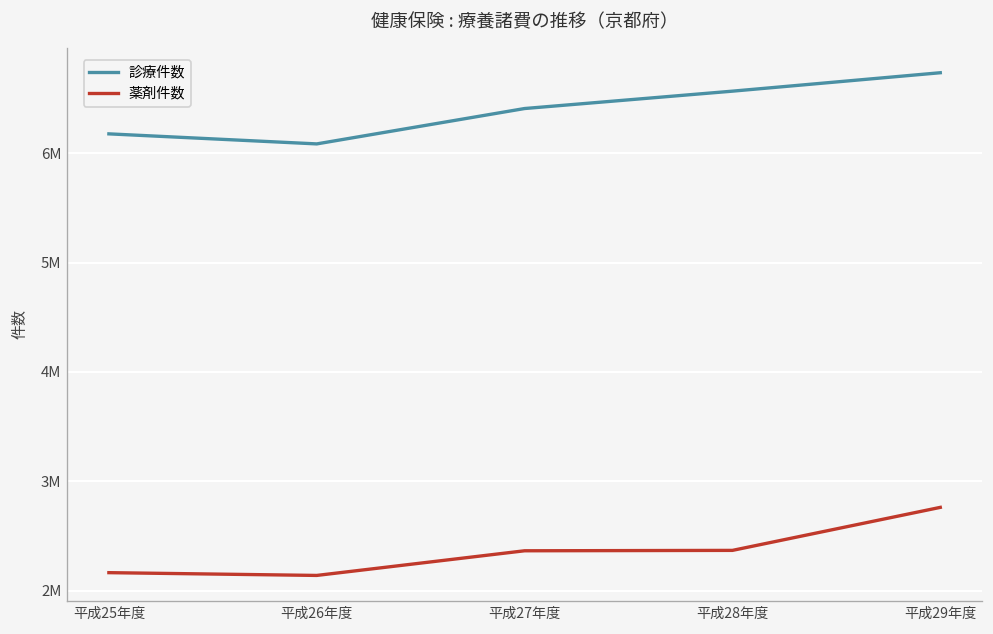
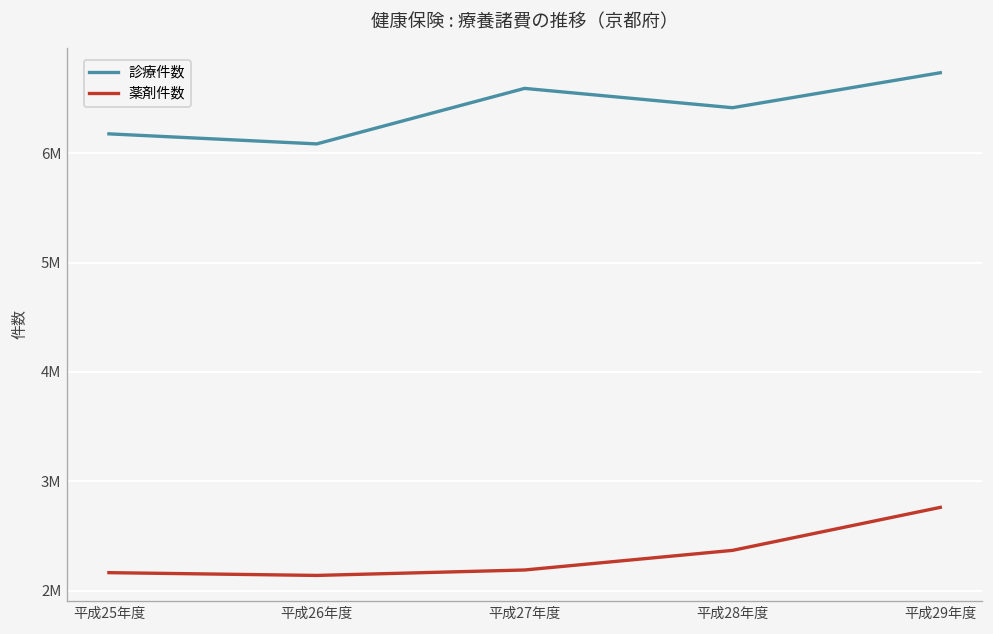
  {
    "診療件数": {
      "平成25年度": 6200000,
      "平成26年度": 6100000,
-     "平成27年度": 6400000,
-     "平成28年度": 6600000,
+     "平成27年度": 6600000,
+     "平成28年度": 6400000,
      "平成29年度": 6700000
    },
    "薬剤件数": {
      "平成25年度": 2200000,
      "平成26年度": 2100000,
-     "平成27年度": 2400000,
+     "平成27年度": 2200000,
      "平成28年度": 2400000,
      "平成29年度": 2800000
    }
  }
